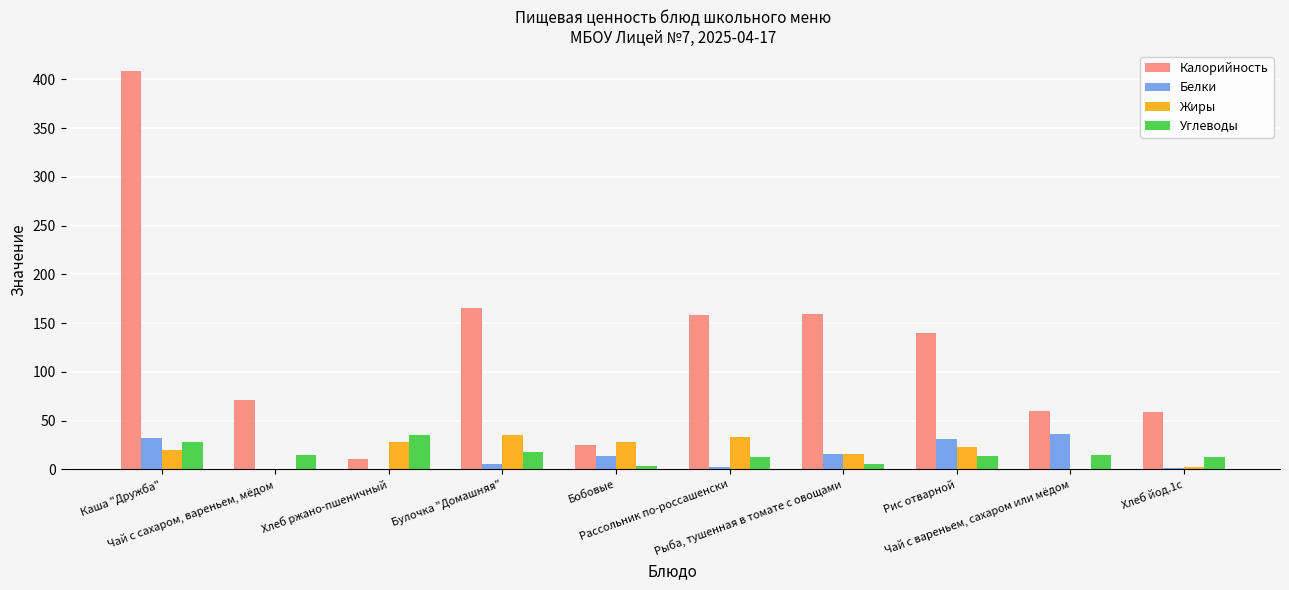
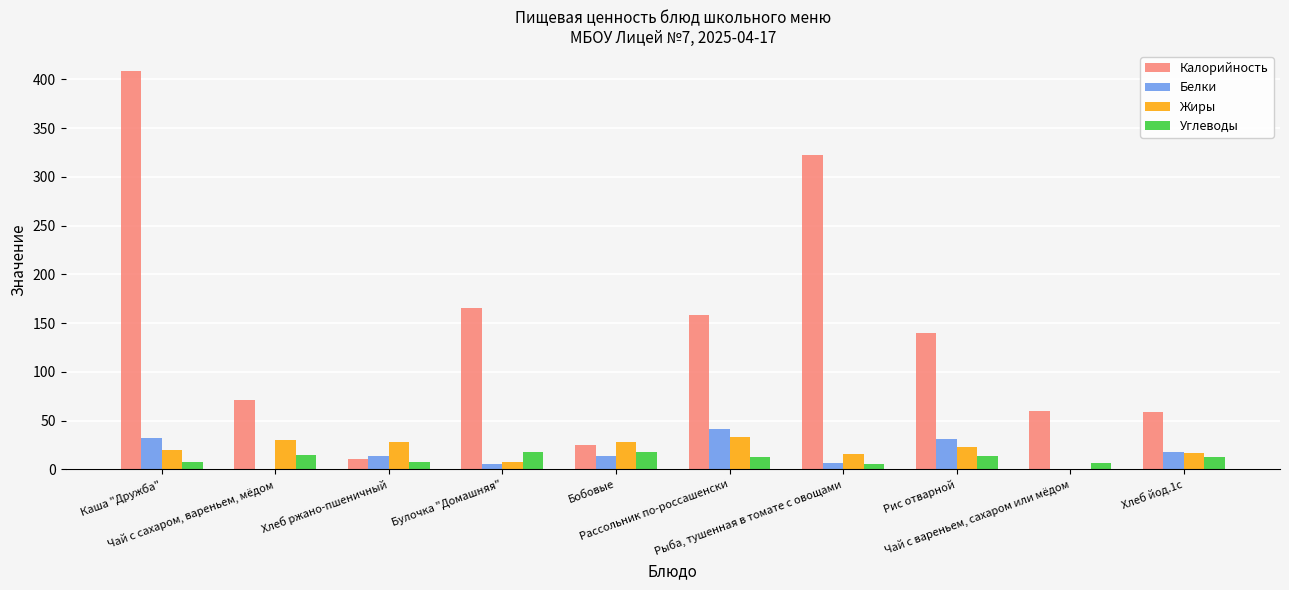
  {
    "Калорийность": {
      "Каша \"Дружба\"": 410,
      "Чай с сахаром, вареньем, мёдом": 70,
      "Хлеб ржано-пшеничный": 10,
      "Булочка \"Домашняя\"": 170,
      "Бобовые": 30,
      "Рассольник по-россашенски": 160,
-     "Рыба, тушенная в томате с овощами": 160,
+     "Рыба, тушенная в томате с овощами": 320,
      "Рис отварной": 140,
      "Чай с вареньем, сахаром или мёдом": 60,
      "Хлеб йод.1с": 60
    },
    "Белки": {
      "Каша \"Дружба\"": 30,
-     "Хлеб ржано-пшеничный": 0,
+     "Хлеб ржано-пшеничный": 10,
      "Булочка \"Домашняя\"": 10,
      "Бобовые": 10,
-     "Рассольник по-россашенски": 0,
-     "Рыба, тушенная в томате с овощами": 20,
+     "Рассольник по-россашенски": 40,
+     "Рыба, тушенная в томате с овощами": 10,
      "Рис отварной": 30,
-     "Чай с вареньем, сахаром или мёдом": 40,
-     "Хлеб йод.1с": 0
+     "Чай с вареньем, сахаром или мёдом": 0,
+     "Хлеб йод.1с": 20
    },
    "Жиры": {
      "Каша \"Дружба\"": 20,
-     "Чай с сахаром, вареньем, мёдом": 0,
+     "Чай с сахаром, вареньем, мёдом": 30,
      "Хлеб ржано-пшеничный": 30,
-     "Булочка \"Домашняя\"": 30,
+     "Булочка \"Домашняя\"": 10,
      "Бобовые": 30,
      "Рассольник по-россашенски": 30,
      "Рыба, тушенная в томате с овощами": 20,
      "Рис отварной": 20,
      "Чай с вареньем, сахаром или мёдом": 0,
-     "Хлеб йод.1с": 0
+     "Хлеб йод.1с": 20
    },
    "Углеводы": {
-     "Каша \"Дружба\"": 30,
+     "Каша \"Дружба\"": 10,
      "Чай с сахаром, вареньем, мёдом": 20,
-     "Хлеб ржано-пшеничный": 30,
+     "Хлеб ржано-пшеничный": 10,
      "Булочка \"Домашняя\"": 20,
-     "Бобовые": 0,
+     "Бобовые": 20,
      "Рассольник по-россашенски": 10,
      "Рыба, тушенная в томате с овощами": 10,
      "Рис отварной": 10,
-     "Чай с вареньем, сахаром или мёдом": 20,
+     "Чай с вареньем, сахаром или мёдом": 10,
      "Хлеб йод.1с": 10
    }
  }
